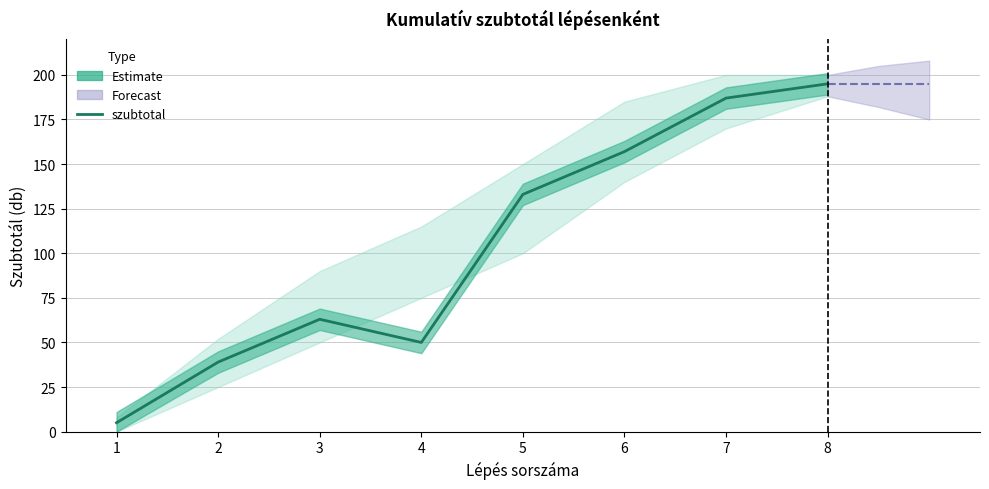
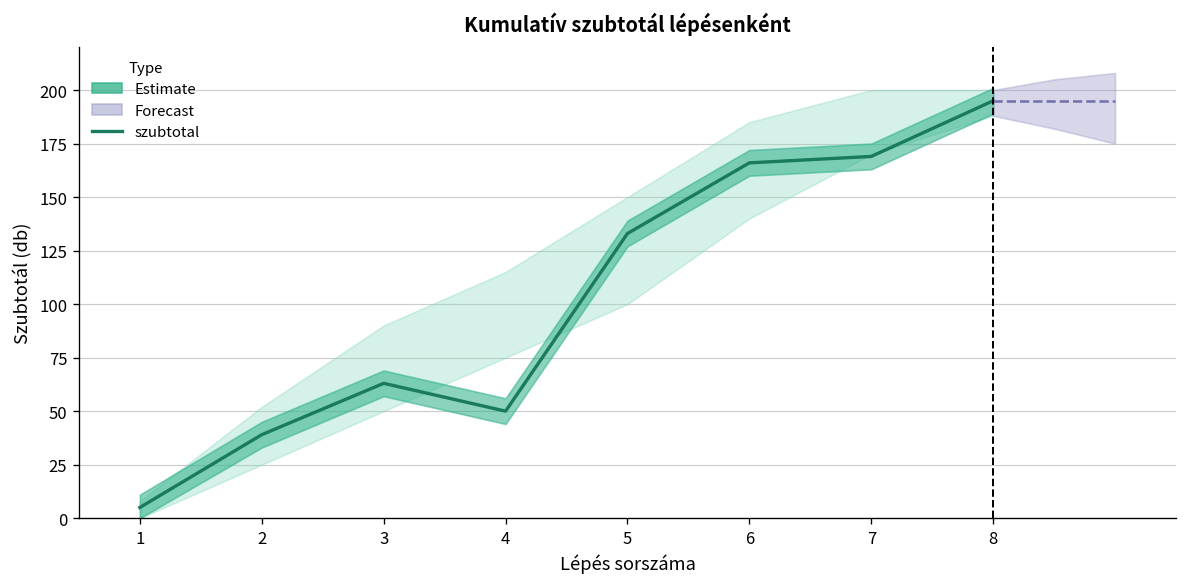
  {
    "szubtotal": {
      "1": 5,
      "2": 39,
      "3": 63,
      "4": 50,
      "5": 133,
-     "6": 157,
-     "7": 187
+     "6": 166,
+     "7": 169
    }
  }
